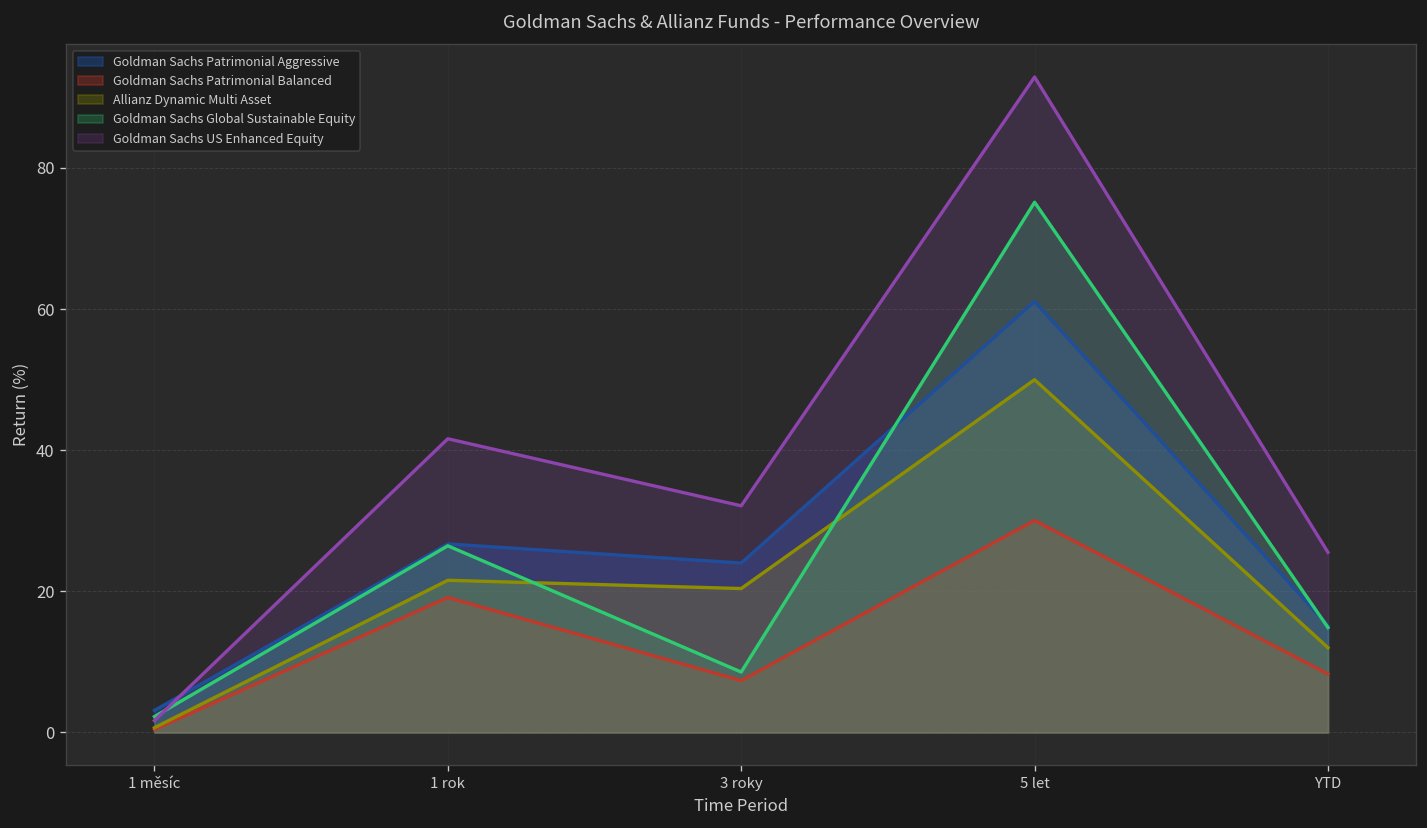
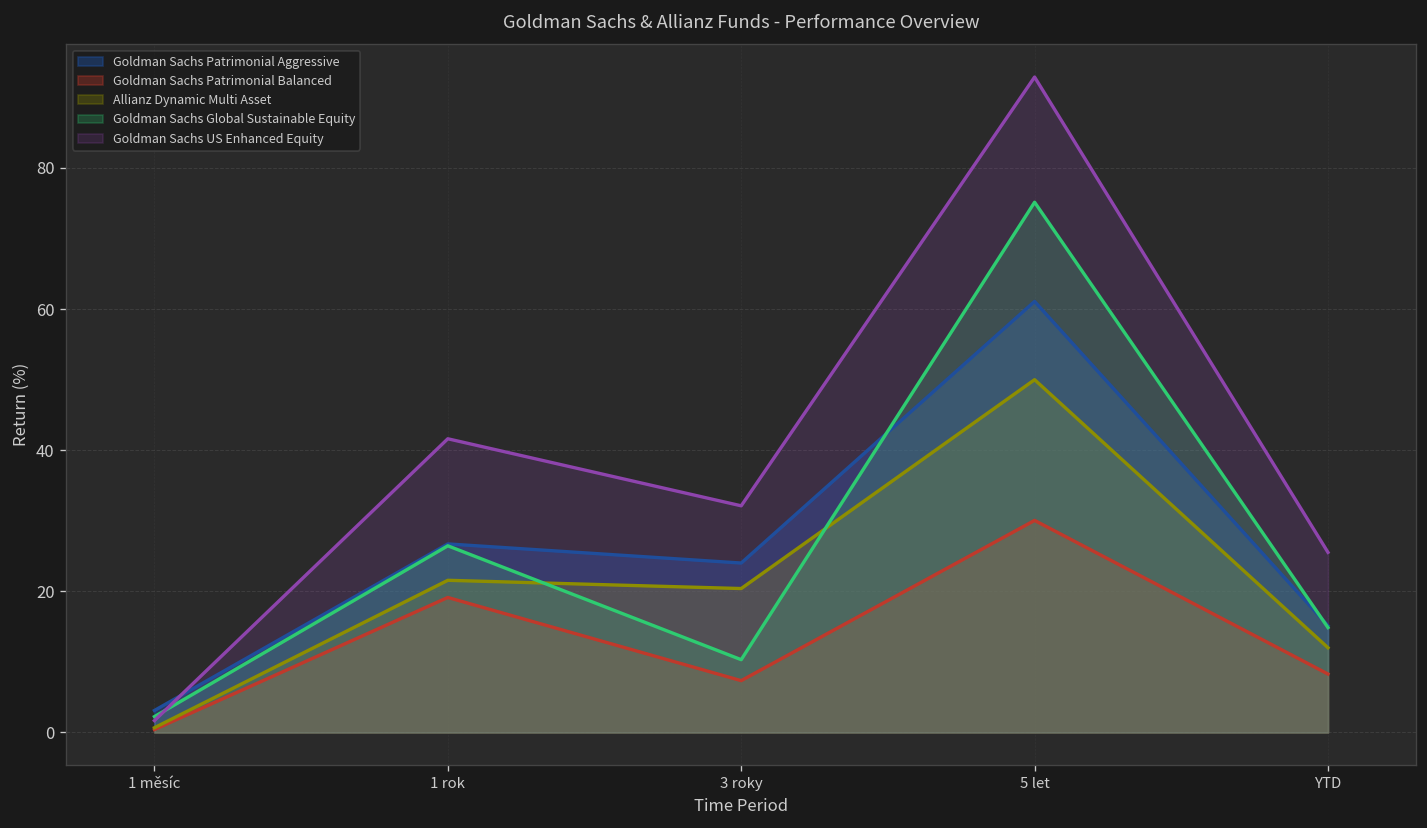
  {
    "Goldman Sachs Global Sustainable Equity": {
      "1 měsíc": 2,
-     "3 roky": 9,
+     "3 roky": 10,
      "5 let": 75
    }
  }
